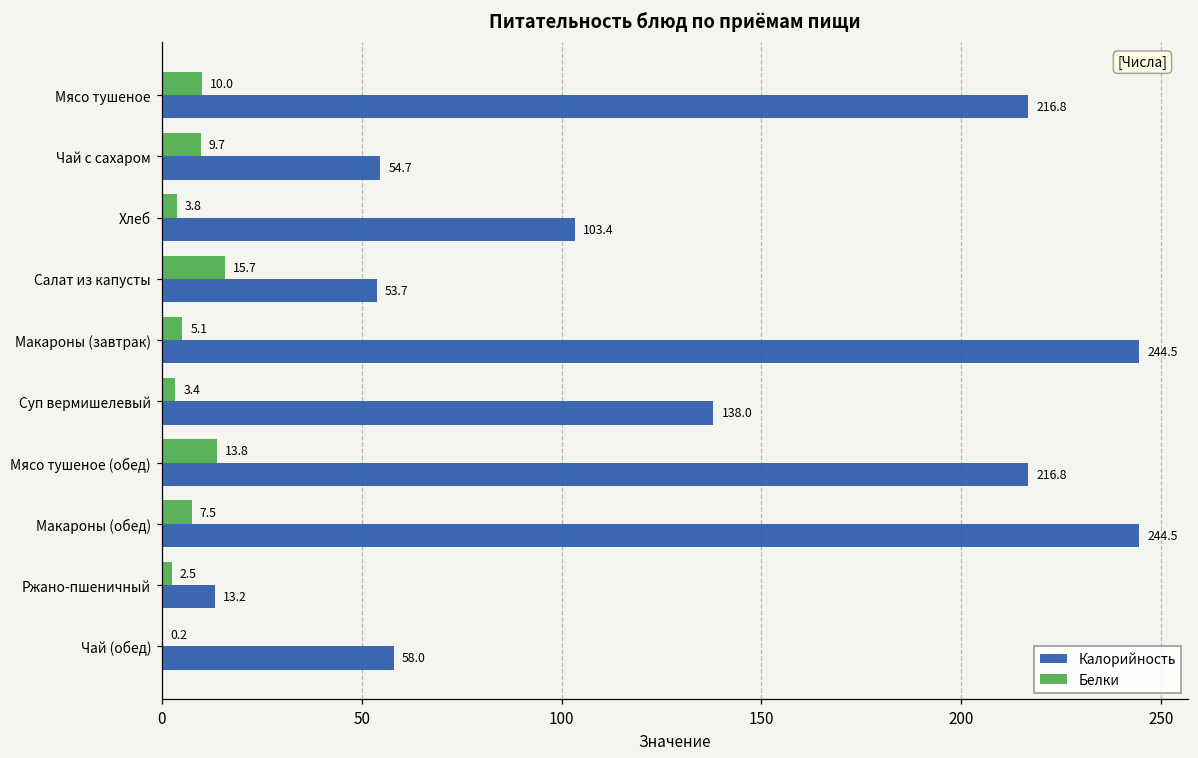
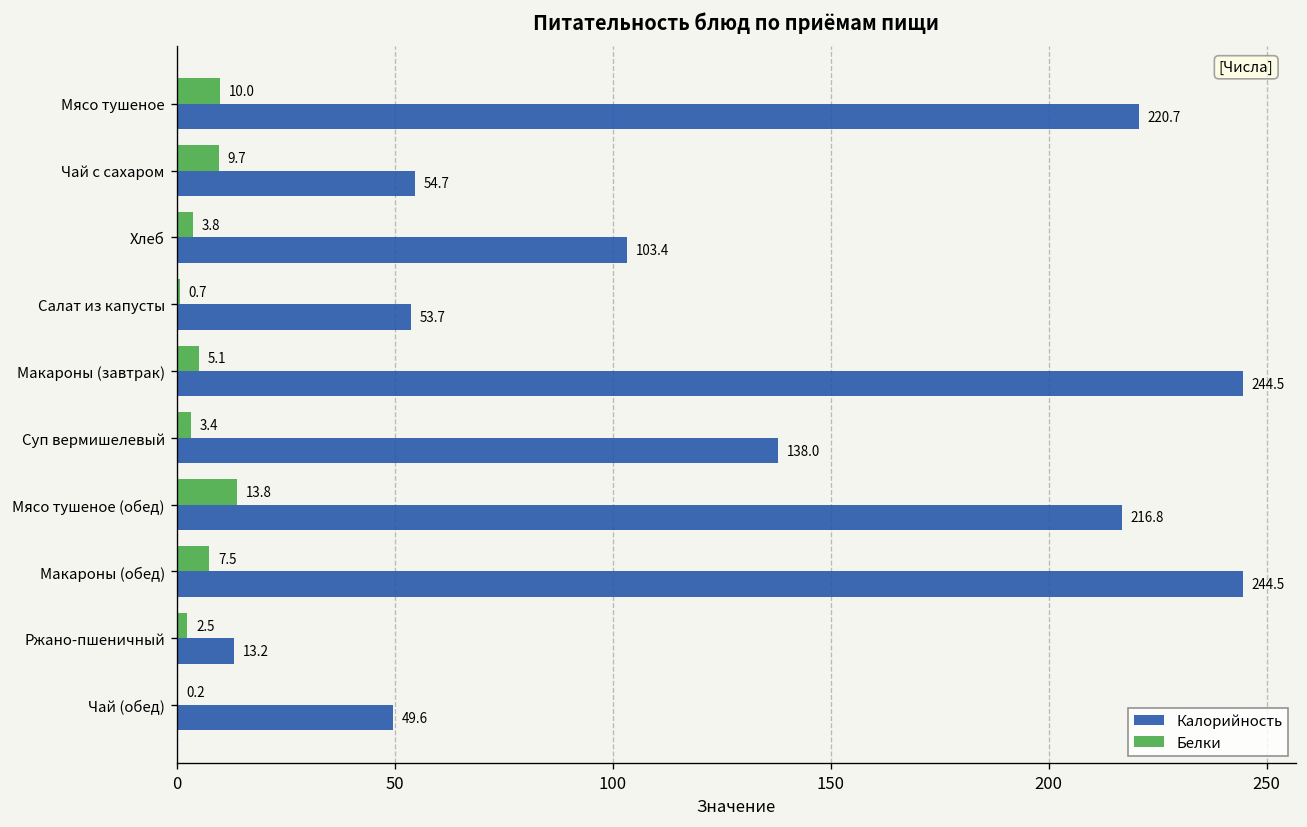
  {
    "Калорийность": {
-     "Мясо тушеное": 216.8,
+     "Мясо тушеное": 220.7,
      "Чай с сахаром": 54.7,
      "Хлеб": 103.4,
      "Салат из капусты": 53.7,
      "Макароны (завтрак)": 244.5,
      "Суп вермишелевый": 138.0,
      "Мясо тушеное (обед)": 216.8,
      "Макароны (обед)": 244.5,
      "Ржано-пшеничный": 13.2,
-     "Чай (обед)": 58.0
+     "Чай (обед)": 49.6
    },
    "Белки": {
      "Мясо тушеное": 10.0,
      "Чай с сахаром": 9.7,
      "Хлеб": 3.8,
-     "Салат из капусты": 15.7,
+     "Салат из капусты": 0.7,
      "Макароны (завтрак)": 5.1,
      "Суп вермишелевый": 3.4,
      "Мясо тушеное (обед)": 13.8,
      "Макароны (обед)": 7.5,
      "Ржано-пшеничный": 2.5,
      "Чай (обед)": 0.2
    }
  }
